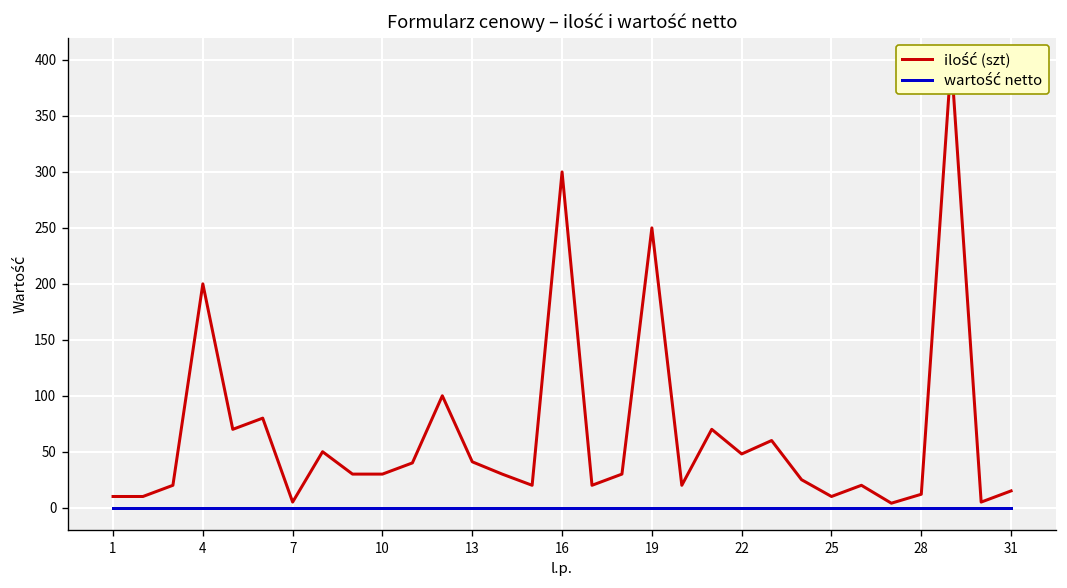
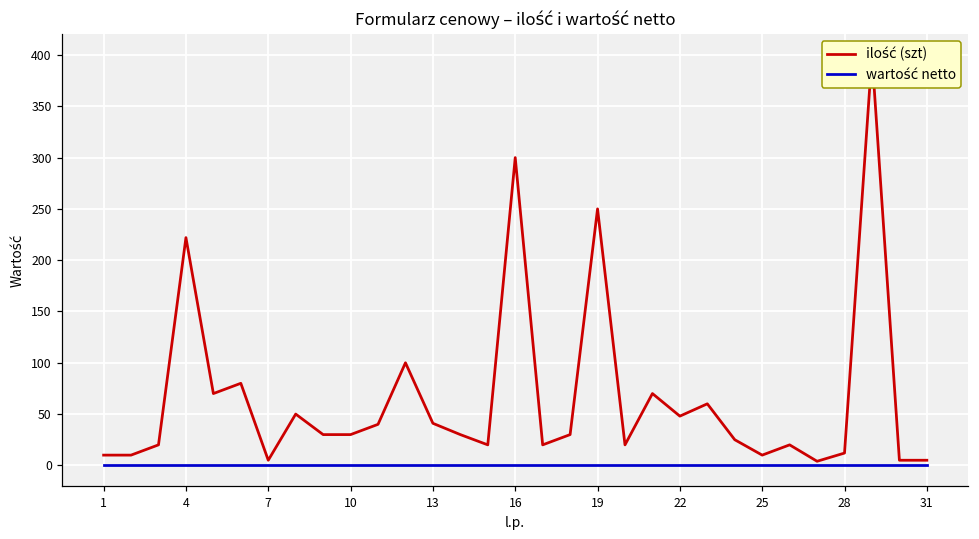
  {
    "ilość (szt)": {
      "1": 10,
-     "4": 200,
+     "4": 220,
      "7": 10,
      "10": 30,
      "13": 40,
      "16": 300,
      "19": 250,
      "22": 50,
      "25": 10,
      "28": 10,
-     "31": 20
+     "31": 10
    },
    "wartość netto": {
      "1": 0,
      "4": 0,
      "7": 0,
      "10": 0,
      "13": 0,
      "16": 0,
      "19": 0,
      "22": 0,
      "25": 0,
      "28": 0,
      "31": 0
    }
  }
